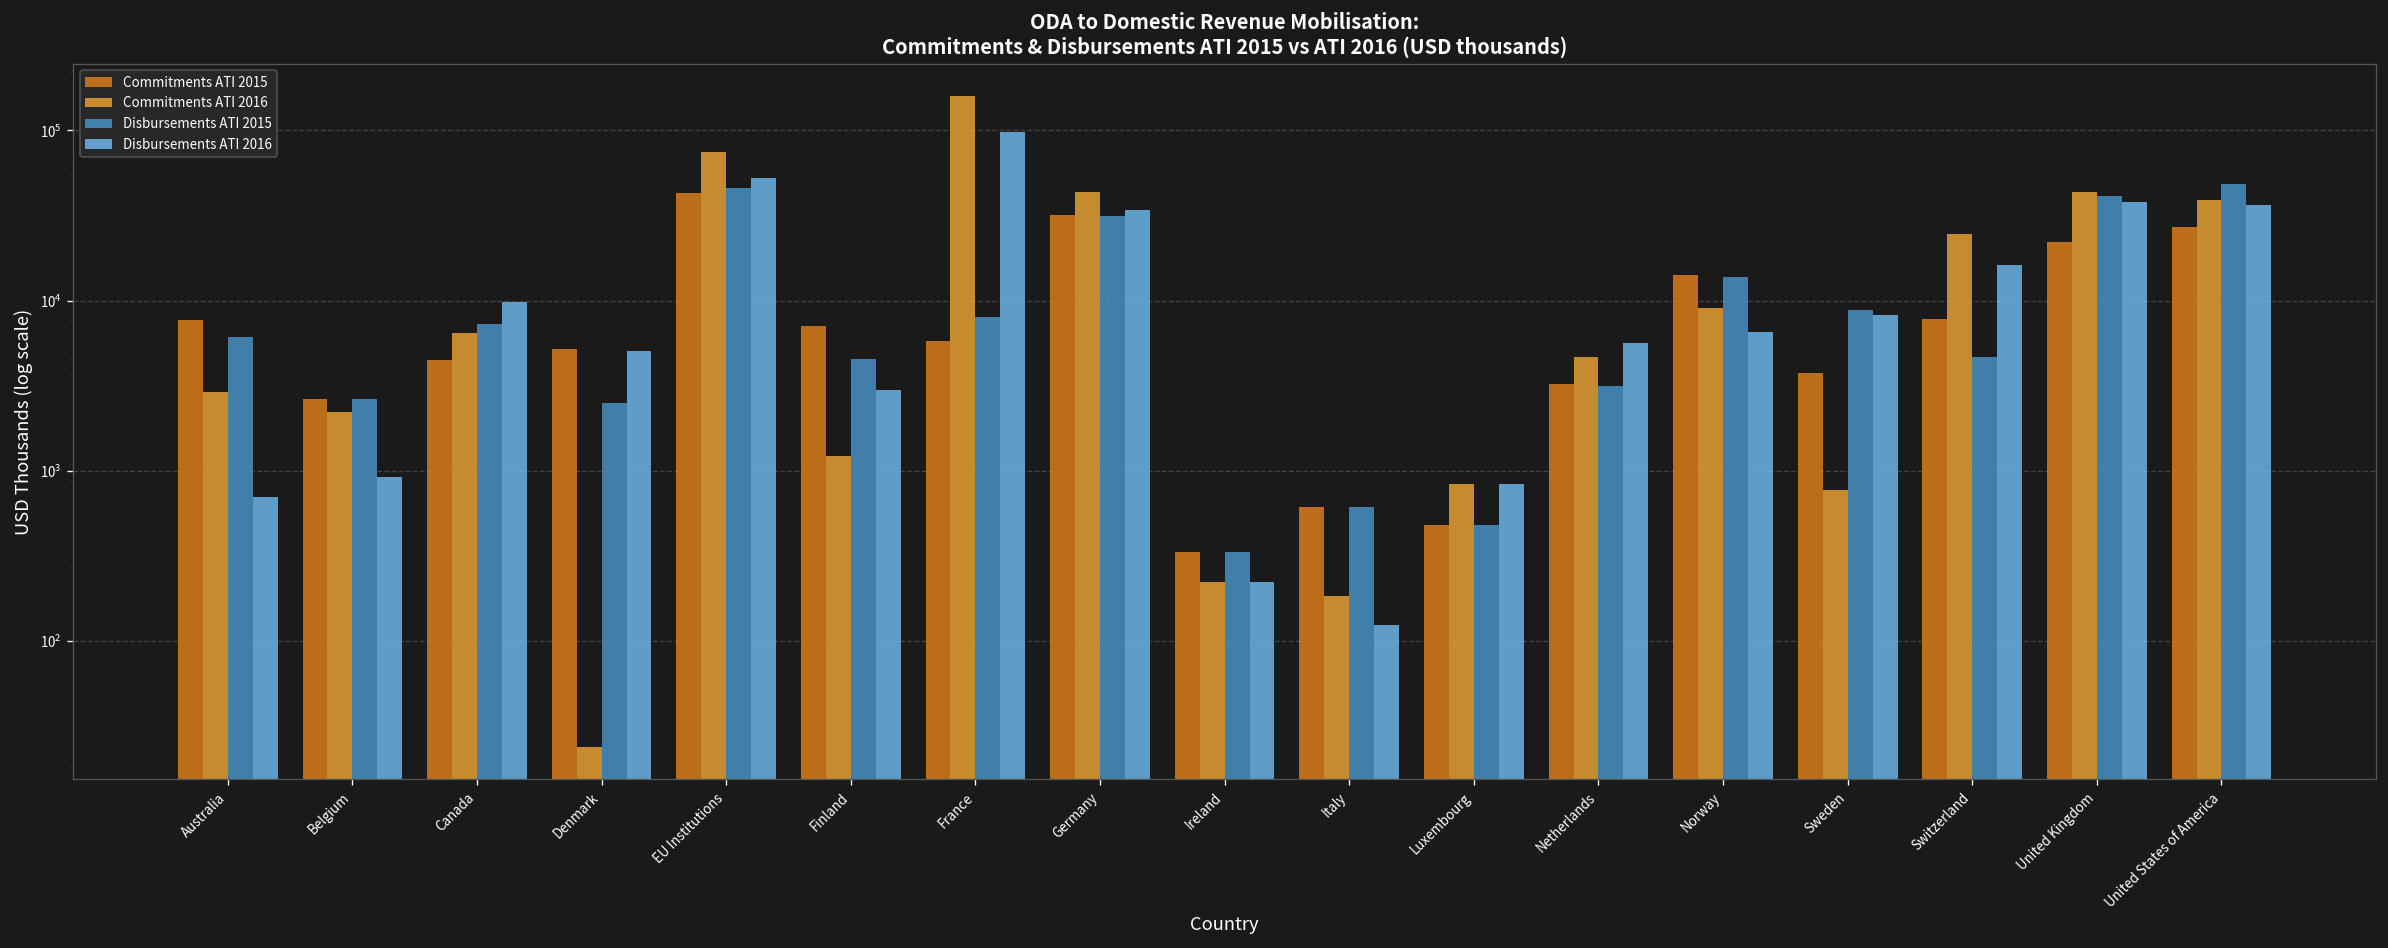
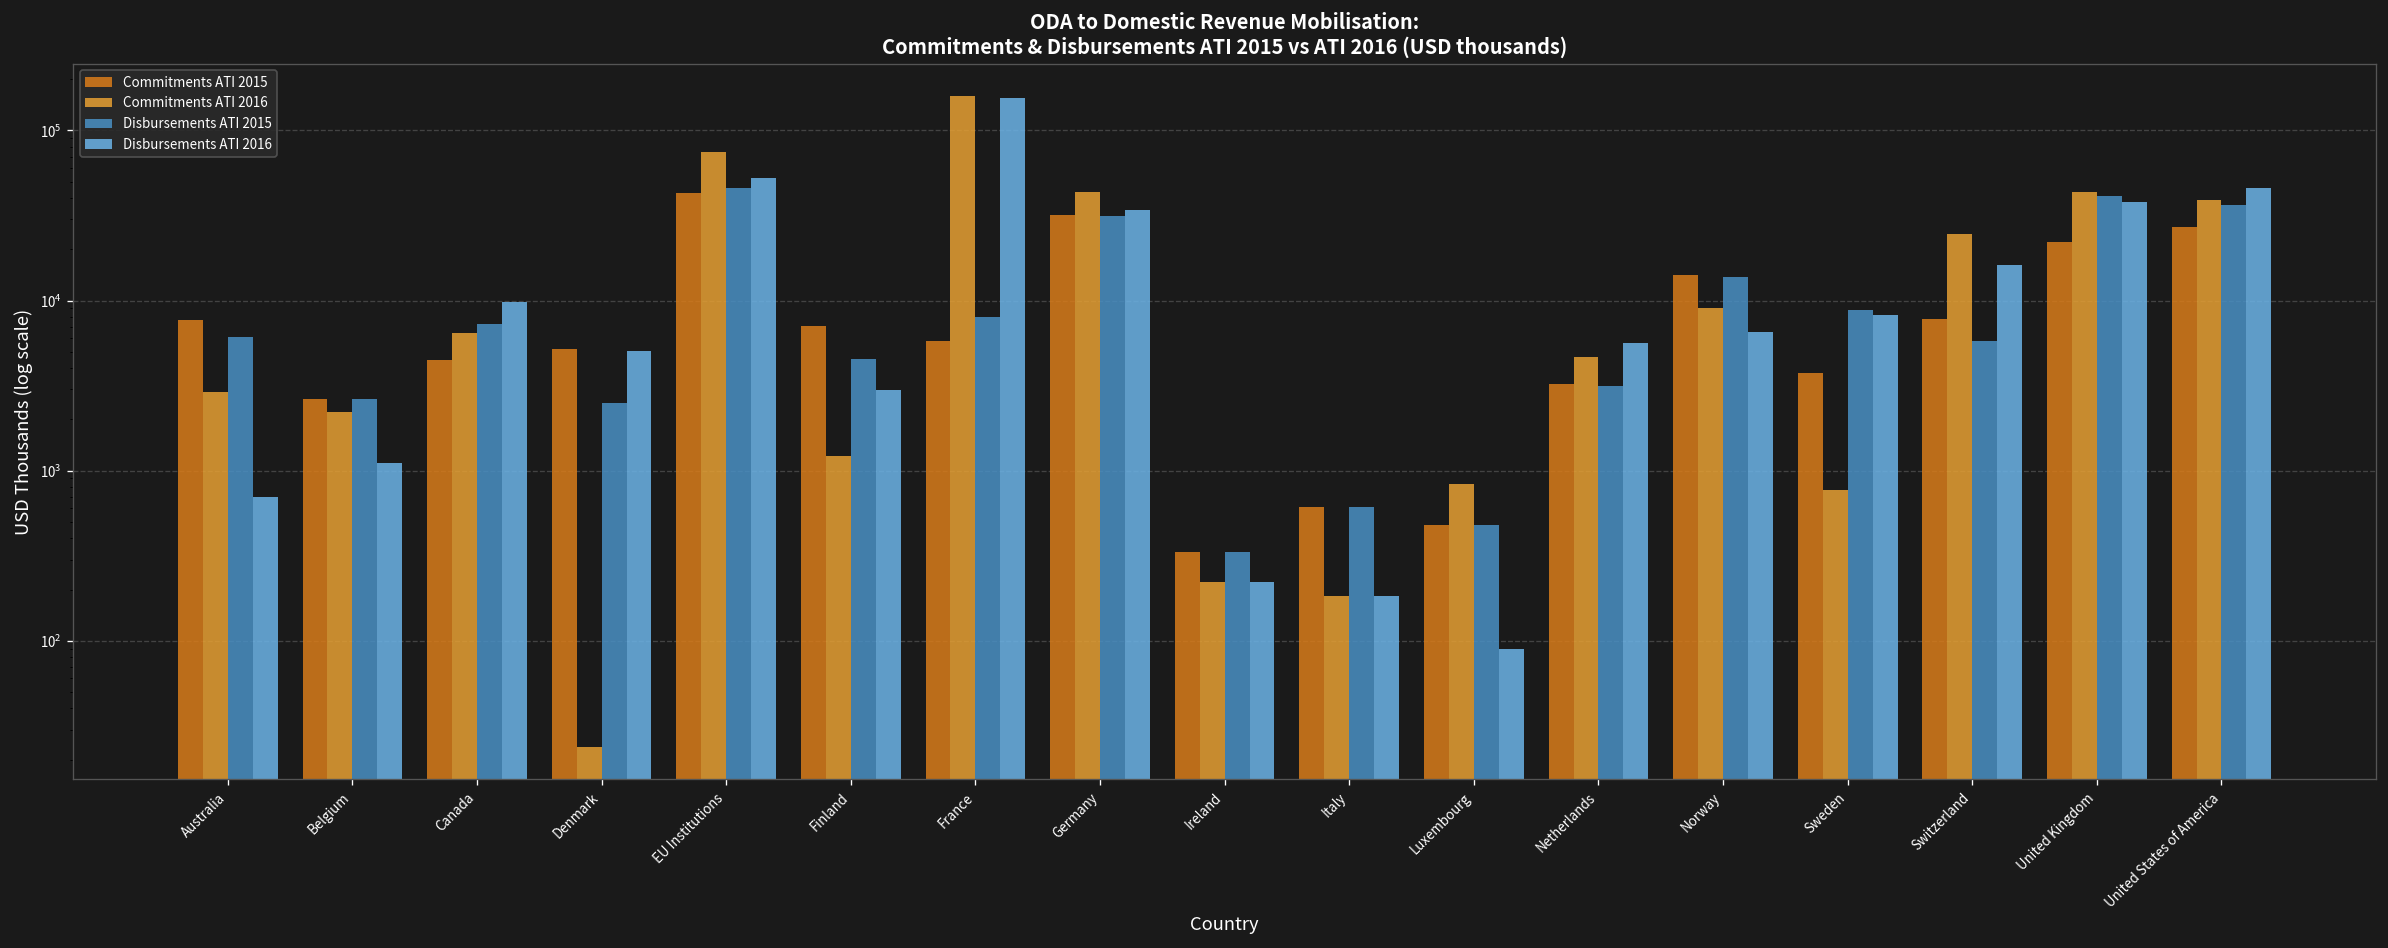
  {
    "Disbursements ATI 2015": {
      "Australia": 6100,
      "Belgium": 2700,
      "Canada": 7000,
      "Denmark": 2500,
      "EU Institutions": 46000,
      "Finland": 4500,
      "France": 8000,
      "Germany": 31000,
      "Ireland": 330,
      "Italy": 610,
      "Luxembourg": 480,
      "Netherlands": 3100,
      "Norway": 14000,
      "Sweden": 9000,
-     "Switzerland": 4700,
+     "Switzerland": 5800,
      "United Kingdom": 41000,
-     "United States of America": 49000
+     "United States of America": 36000
    },
    "Disbursements ATI 2016": {
      "Australia": 700,
-     "Belgium": 900,
+     "Belgium": 1100,
      "Canada": 10000,
      "Denmark": 5100,
      "EU Institutions": 53000,
      "Finland": 3000,
-     "France": 100000,
+     "France": 150000,
      "Germany": 34000,
      "Ireland": 220,
-     "Italy": 120,
-     "Luxembourg": 800,
+     "Italy": 180,
+     "Luxembourg": 90,
      "Netherlands": 5600,
      "Norway": 7000,
      "Sweden": 8000,
      "Switzerland": 16000,
      "United Kingdom": 38000,
-     "United States of America": 36000
+     "United States of America": 46000
    }
  }
